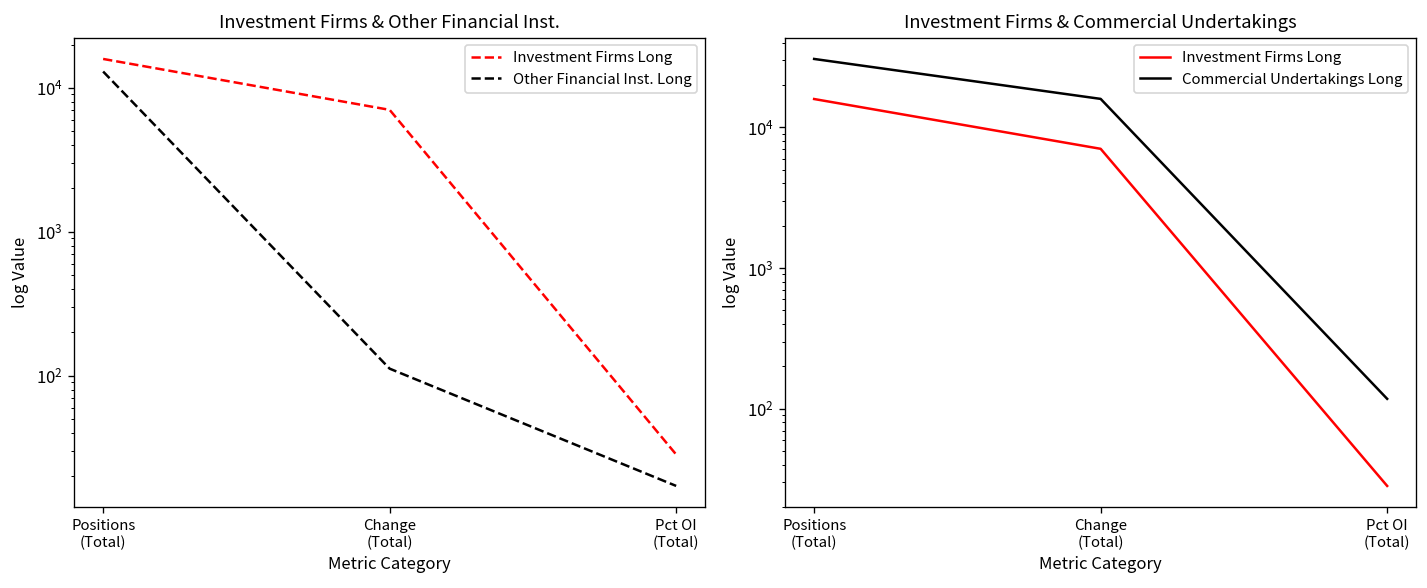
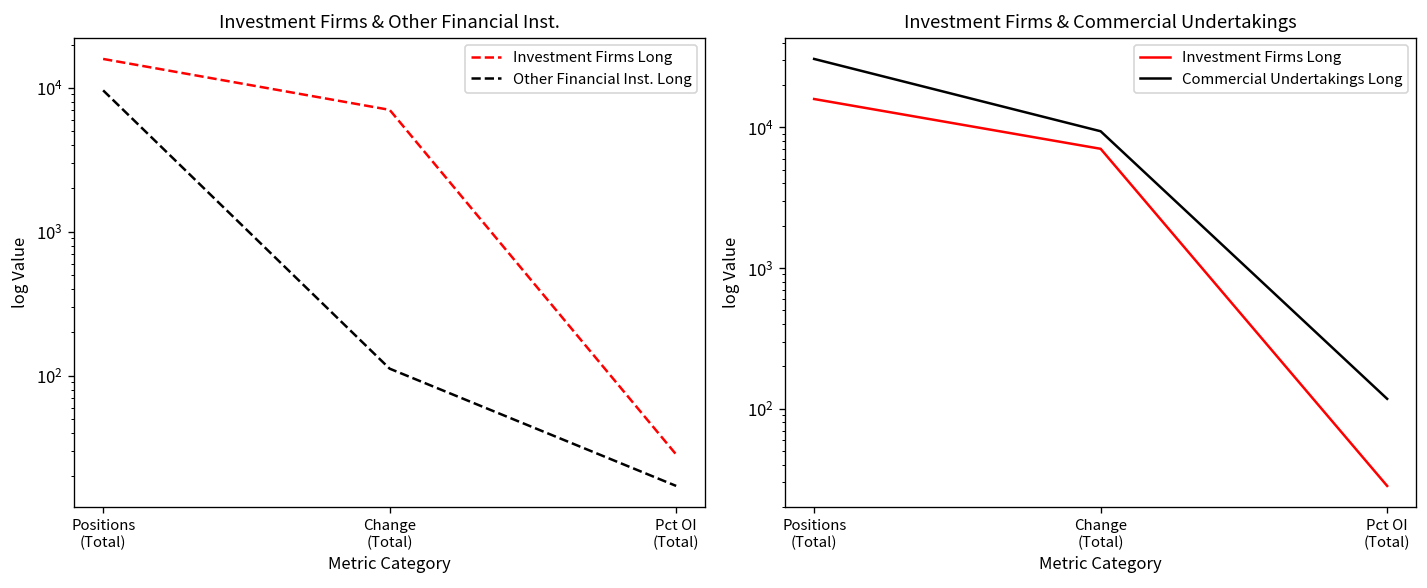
  {
    "Investment Firms & Other Financial Inst.": {
      "Investment Firms Long": {
        "Positions (Total)": 16000,
        "Change (Total)": 7000,
        "Pct OI (Total)": 28
      },
      "Other Financial Inst. Long": {
-       "Positions (Total)": 13000,
+       "Positions (Total)": 10000,
        "Change (Total)": 110,
        "Pct OI (Total)": 17
      }
    },
    "Investment Firms & Commercial Undertakings": {
      "Investment Firms Long": {
        "Positions (Total)": 16000,
        "Change (Total)": 7000,
        "Pct OI (Total)": 28
      },
      "Commercial Undertakings Long": {
        "Positions (Total)": 31000,
-       "Change (Total)": 16000,
+       "Change (Total)": 9000,
        "Pct OI (Total)": 120
      }
    }
  }
